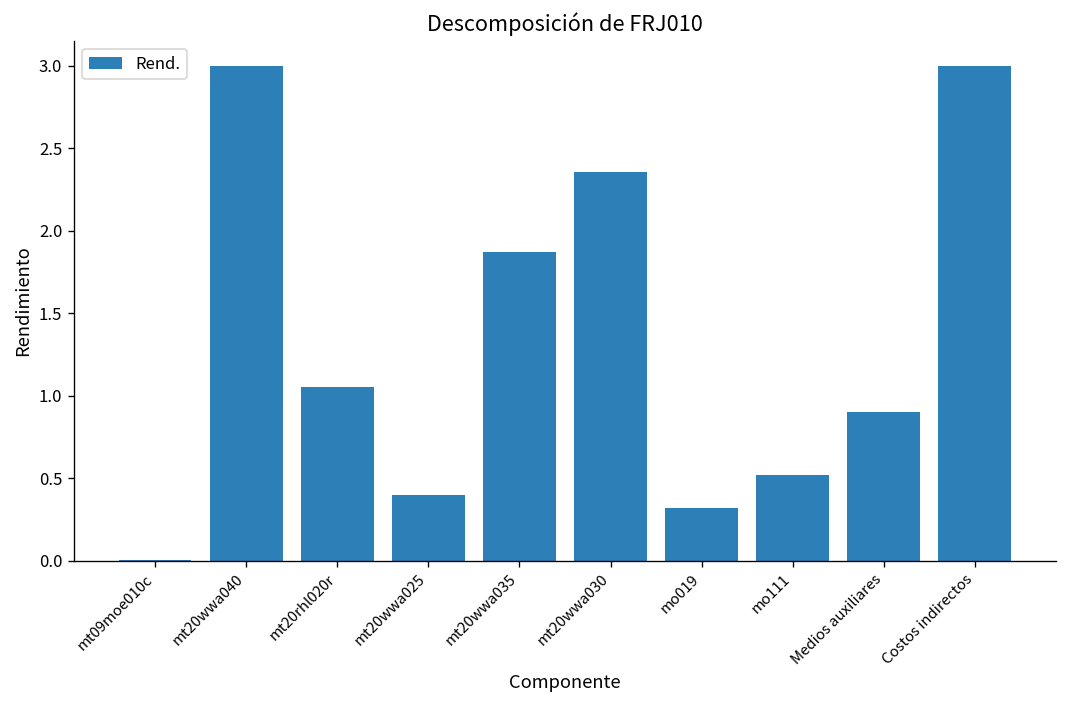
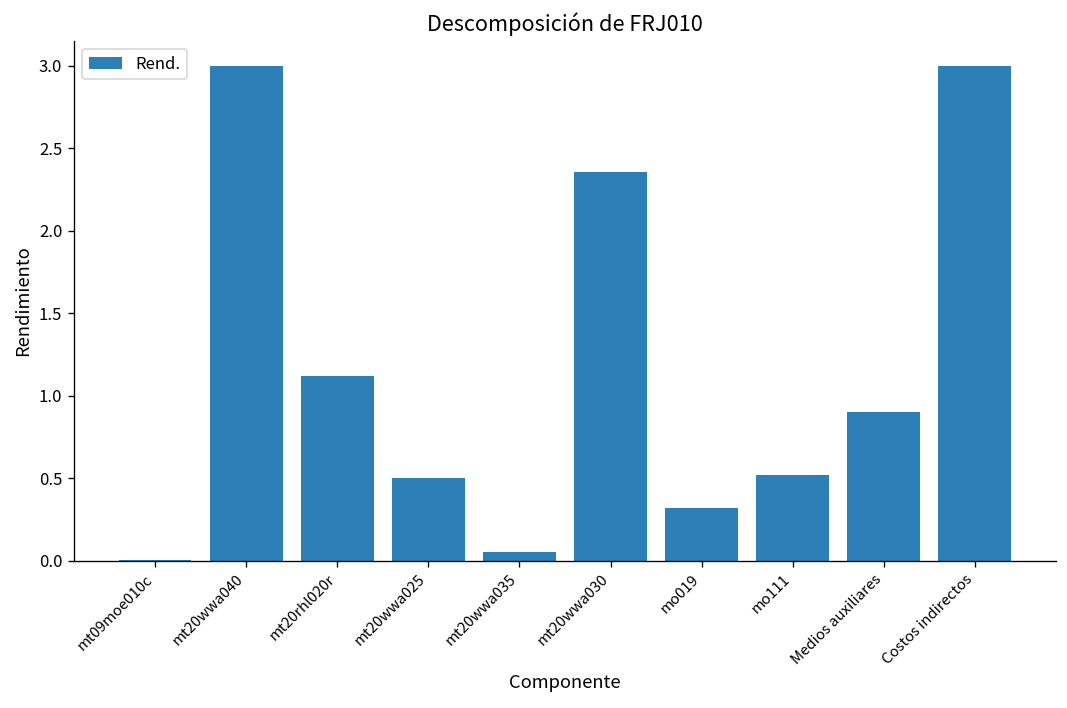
  {
    "mt20wwa040": 3.00,
-   "mt20rhl020r": 1.05,
-   "mt20wwa025": 0.4,
-   "mt20wwa035": 1.87,
+   "mt20rhl020r": 1.12,
+   "mt20wwa025": 0.5,
+   "mt20wwa035": 0.05,
    "mt20wwa030": 2.36,
    "mo019": 0.32,
    "mo111": 0.52,
    "Medios auxiliares": 0.90,
    "Costos indirectos": 3.00
  }
